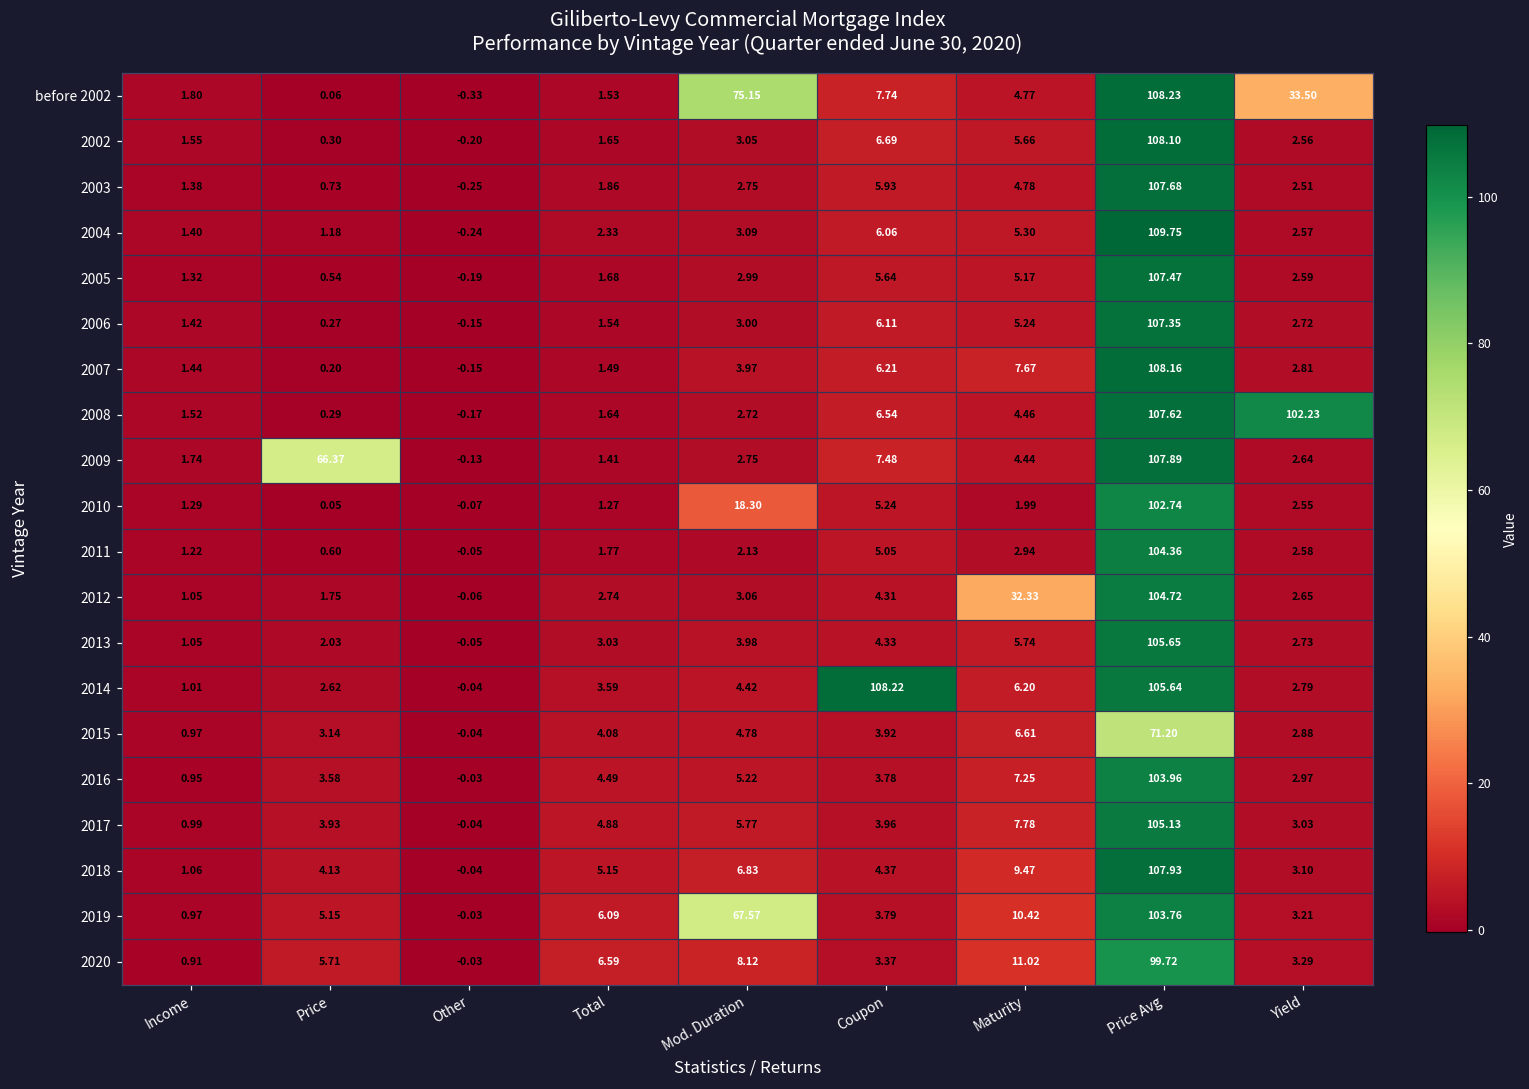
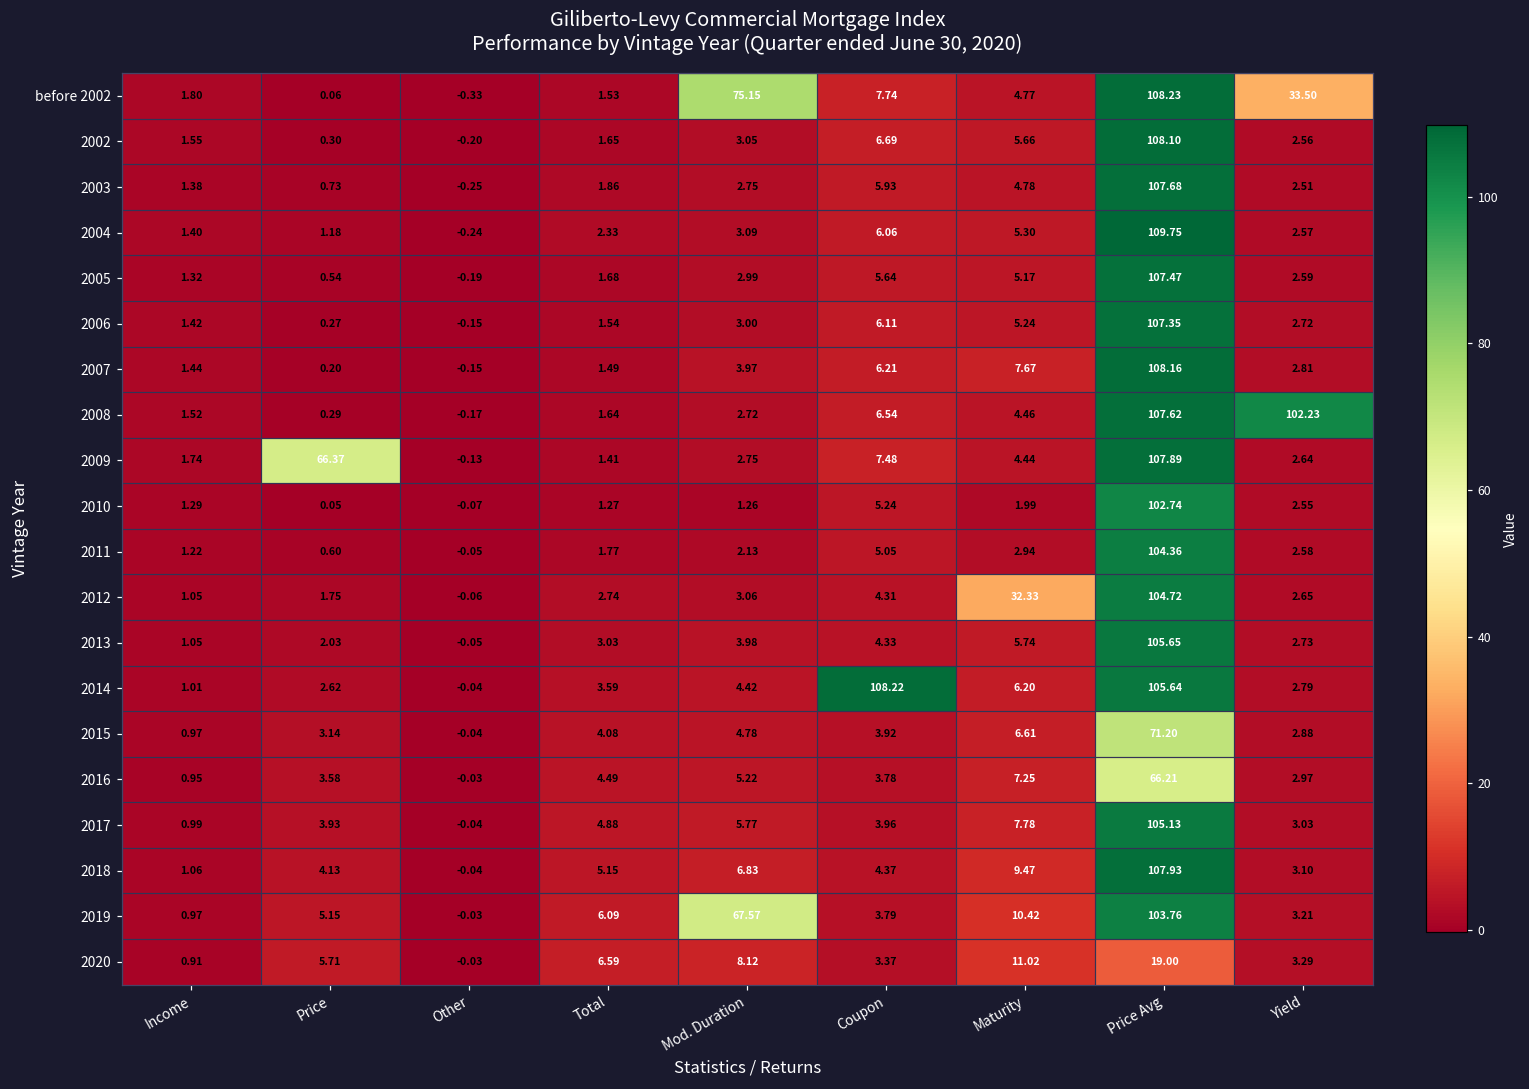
  {
    "before 2002": {
      "Income": 1.80,
      "Price": 0.06,
      "Other": -0.33,
      "Total": 1.53,
      "Mod. Duration": 75.15,
      "Coupon": 7.74,
      "Maturity": 4.77,
      "Price Avg": 108.23,
      "Yield": 33.50
    },
    "2002": {
      "Income": 1.55,
      "Price": 0.30,
      "Other": -0.20,
      "Total": 1.65,
      "Mod. Duration": 3.05,
      "Coupon": 6.69,
      "Maturity": 5.66,
      "Price Avg": 108.10,
      "Yield": 2.56
    },
    "2003": {
      "Income": 1.38,
      "Price": 0.73,
      "Other": -0.25,
      "Total": 1.86,
      "Mod. Duration": 2.75,
      "Coupon": 5.93,
      "Maturity": 4.78,
      "Price Avg": 107.68,
      "Yield": 2.51
    },
    "2004": {
      "Income": 1.40,
      "Price": 1.18,
      "Other": -0.24,
      "Total": 2.33,
      "Mod. Duration": 3.09,
      "Coupon": 6.06,
      "Maturity": 5.30,
      "Price Avg": 109.75,
      "Yield": 2.57
    },
    "2005": {
      "Income": 1.32,
      "Price": 0.54,
      "Other": -0.19,
      "Total": 1.68,
      "Mod. Duration": 2.99,
      "Coupon": 5.64,
      "Maturity": 5.17,
      "Price Avg": 107.47,
      "Yield": 2.59
    },
    "2006": {
      "Income": 1.42,
      "Price": 0.27,
      "Other": -0.15,
      "Total": 1.54,
      "Mod. Duration": 3.00,
      "Coupon": 6.11,
      "Maturity": 5.24,
      "Price Avg": 107.35,
      "Yield": 2.72
    },
    "2007": {
      "Income": 1.44,
      "Price": 0.20,
      "Other": -0.15,
      "Total": 1.49,
      "Mod. Duration": 3.97,
      "Coupon": 6.21,
      "Maturity": 7.67,
      "Price Avg": 108.16,
      "Yield": 2.81
    },
    "2008": {
      "Income": 1.52,
      "Price": 0.29,
      "Other": -0.17,
      "Total": 1.64,
      "Mod. Duration": 2.72,
      "Coupon": 6.54,
      "Maturity": 4.46,
      "Price Avg": 107.62,
      "Yield": 102.23
    },
    "2009": {
      "Income": 1.74,
      "Price": 66.37,
      "Other": -0.13,
      "Total": 1.41,
      "Mod. Duration": 2.75,
      "Coupon": 7.48,
      "Maturity": 4.44,
      "Price Avg": 107.89,
      "Yield": 2.64
    },
    "2010": {
      "Income": 1.29,
      "Price": 0.05,
      "Other": -0.07,
      "Total": 1.27,
-     "Mod. Duration": 18.30,
+     "Mod. Duration": 1.26,
      "Coupon": 5.24,
      "Maturity": 1.99,
      "Price Avg": 102.74,
      "Yield": 2.55
    },
    "2011": {
      "Income": 1.22,
      "Price": 0.60,
      "Other": -0.05,
      "Total": 1.77,
      "Mod. Duration": 2.13,
      "Coupon": 5.05,
      "Maturity": 2.94,
      "Price Avg": 104.36,
      "Yield": 2.58
    },
    "2012": {
      "Income": 1.05,
      "Price": 1.75,
      "Other": -0.06,
      "Total": 2.74,
      "Mod. Duration": 3.06,
      "Coupon": 4.31,
      "Maturity": 32.33,
      "Price Avg": 104.72,
      "Yield": 2.65
    },
    "2013": {
      "Income": 1.05,
      "Price": 2.03,
      "Other": -0.05,
      "Total": 3.03,
      "Mod. Duration": 3.98,
      "Coupon": 4.33,
      "Maturity": 5.74,
      "Price Avg": 105.65,
      "Yield": 2.73
    },
    "2014": {
      "Income": 1.01,
      "Price": 2.62,
      "Other": -0.04,
      "Total": 3.59,
      "Mod. Duration": 4.42,
      "Coupon": 108.22,
      "Maturity": 6.20,
      "Price Avg": 105.64,
      "Yield": 2.79
    },
    "2015": {
      "Income": 0.97,
      "Price": 3.14,
      "Other": -0.04,
      "Total": 4.08,
      "Mod. Duration": 4.78,
      "Coupon": 3.92,
      "Maturity": 6.61,
      "Price Avg": 71.20,
      "Yield": 2.88
    },
    "2016": {
      "Income": 0.95,
      "Price": 3.58,
      "Other": -0.03,
      "Total": 4.49,
      "Mod. Duration": 5.22,
      "Coupon": 3.78,
      "Maturity": 7.25,
-     "Price Avg": 103.96,
+     "Price Avg": 66.21,
      "Yield": 2.97
    },
    "2017": {
      "Income": 0.99,
      "Price": 3.93,
      "Other": -0.04,
      "Total": 4.88,
      "Mod. Duration": 5.77,
      "Coupon": 3.96,
      "Maturity": 7.78,
      "Price Avg": 105.13,
      "Yield": 3.03
    },
    "2018": {
      "Income": 1.06,
      "Price": 4.13,
      "Other": -0.04,
      "Total": 5.15,
      "Mod. Duration": 6.83,
      "Coupon": 4.37,
      "Maturity": 9.47,
      "Price Avg": 107.93,
      "Yield": 3.10
    },
    "2019": {
      "Income": 0.97,
      "Price": 5.15,
      "Other": -0.03,
      "Total": 6.09,
      "Mod. Duration": 67.57,
      "Coupon": 3.79,
      "Maturity": 10.42,
      "Price Avg": 103.76,
      "Yield": 3.21
    },
    "2020": {
      "Income": 0.91,
      "Price": 5.71,
      "Other": -0.03,
      "Total": 6.59,
      "Mod. Duration": 8.12,
      "Coupon": 3.37,
      "Maturity": 11.02,
-     "Price Avg": 99.72,
+     "Price Avg": 19.00,
      "Yield": 3.29
    }
  }
